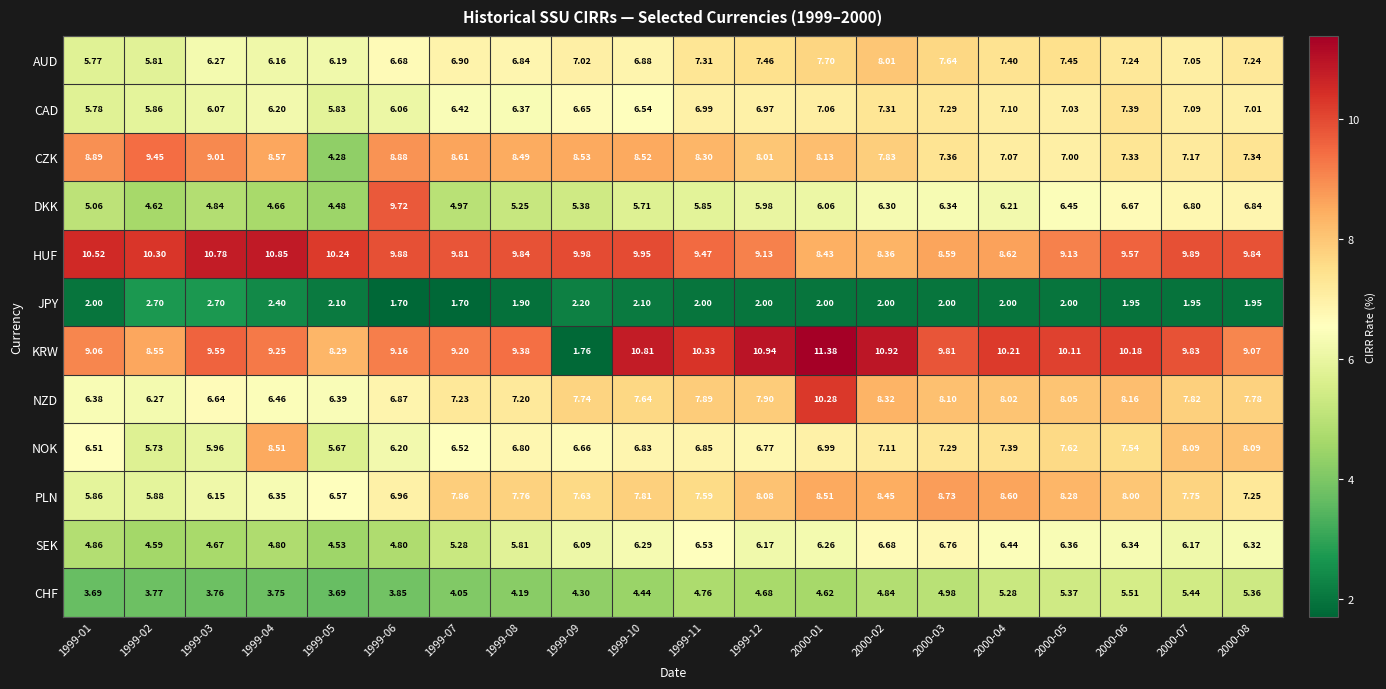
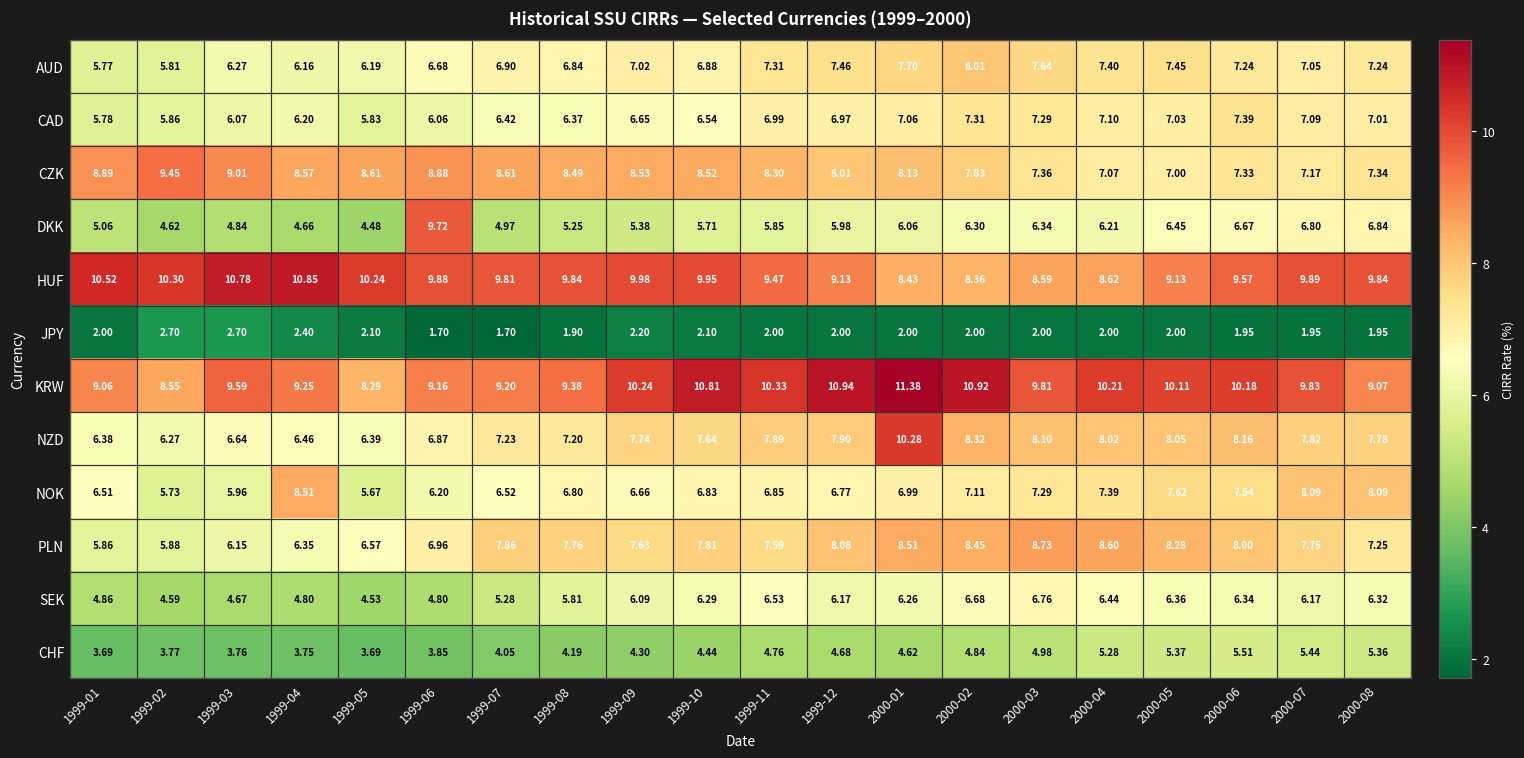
  {
    "CZK": {
      "1999-01": 8.89,
      "1999-02": 9.45,
      "1999-03": 9.01,
      "1999-04": 8.57,
-     "1999-05": 4.28,
+     "1999-05": 8.61,
      "1999-06": 8.88,
      "1999-07": 8.61,
      "1999-08": 8.49,
      "1999-09": 8.53,
      "1999-10": 8.52,
      "1999-11": 8.30,
      "1999-12": 8.01,
      "2000-01": 8.13,
      "2000-02": 7.83,
      "2000-03": 7.36,
      "2000-04": 7.07,
      "2000-05": 7.00,
      "2000-06": 7.33,
      "2000-07": 7.17,
      "2000-08": 7.34
    },
    "KRW": {
      "1999-01": 9.06,
      "1999-02": 8.55,
      "1999-03": 9.59,
      "1999-04": 9.25,
      "1999-05": 8.29,
      "1999-06": 9.16,
      "1999-07": 9.20,
      "1999-08": 9.38,
-     "1999-09": 1.76,
+     "1999-09": 10.24,
      "1999-10": 10.81,
      "1999-11": 10.33,
      "1999-12": 10.94,
      "2000-01": 11.38,
      "2000-02": 10.92,
      "2000-03": 9.81,
      "2000-04": 10.21,
      "2000-05": 10.11,
      "2000-06": 10.18,
      "2000-07": 9.83,
      "2000-08": 9.07
    }
  }
